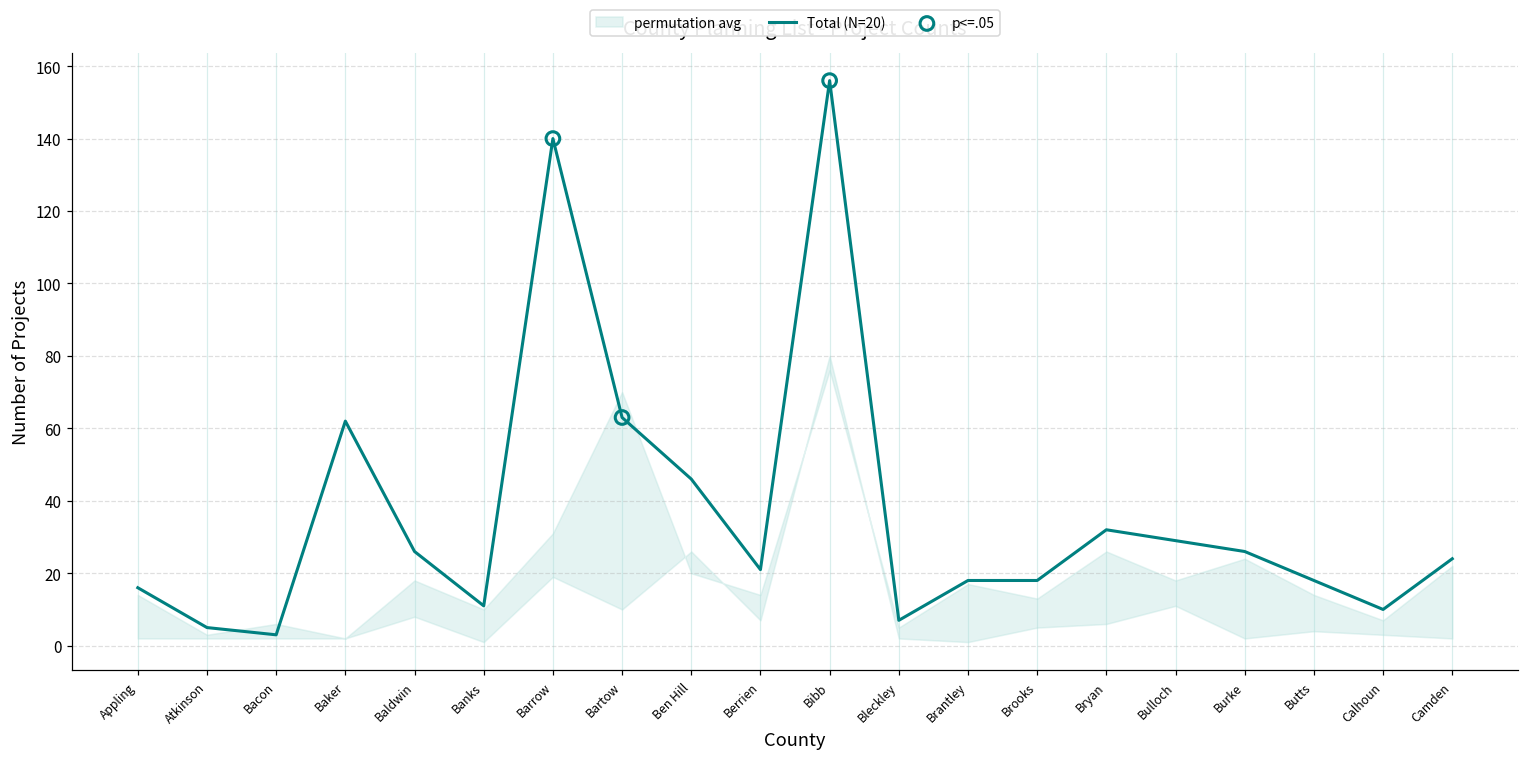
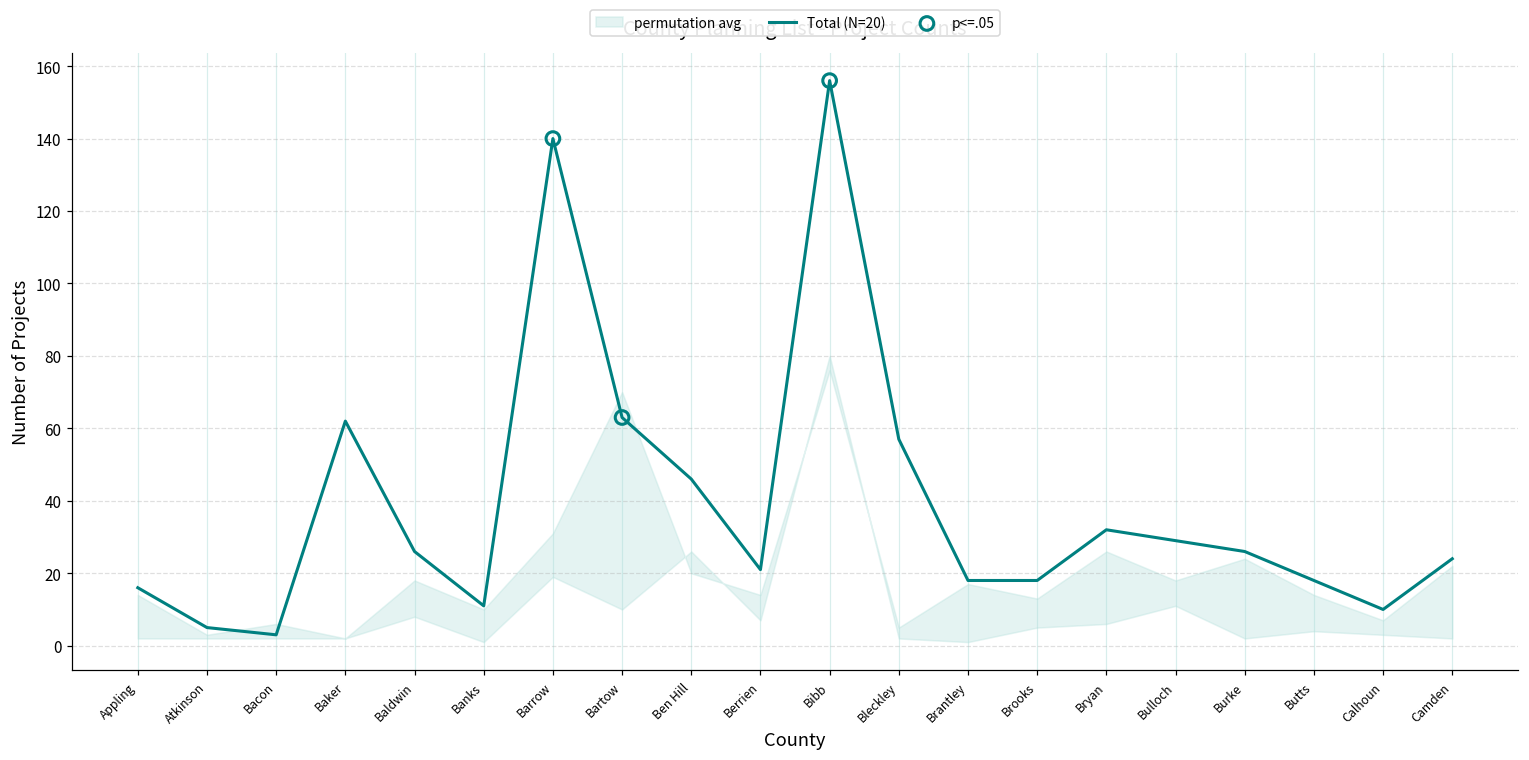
  {
    "Total (N=20)": {
      "Appling": 16,
      "Atkinson": 5,
      "Bacon": 3,
      "Baker": 62,
      "Baldwin": 26,
      "Banks": 11,
      "Ben Hill": 46,
      "Berrien": 21,
-     "Bleckley": 7,
+     "Bleckley": 57,
      "Brantley": 18,
      "Brooks": 18,
      "Bryan": 32,
      "Bulloch": 29,
      "Burke": 26,
      "Butts": 18,
      "Calhoun": 10,
      "Camden": 24
    }
  }
